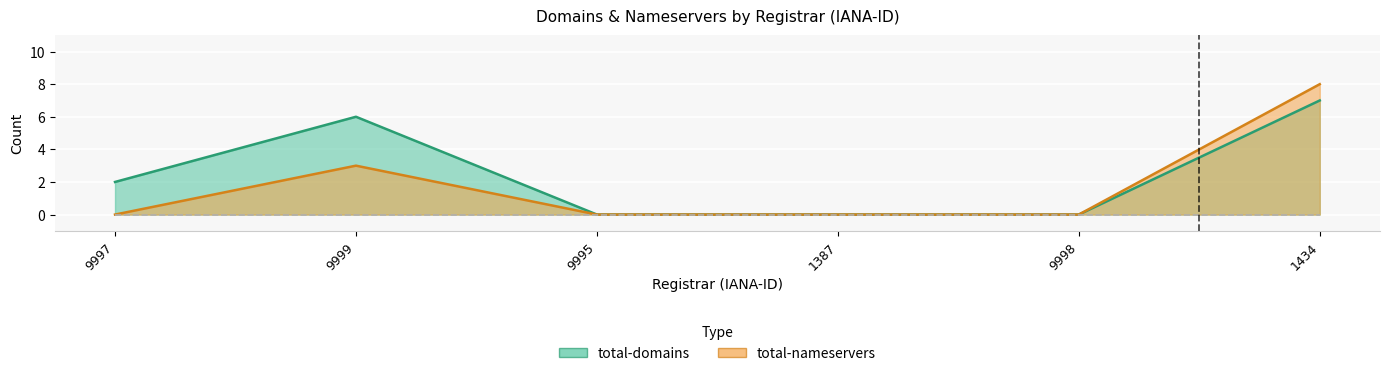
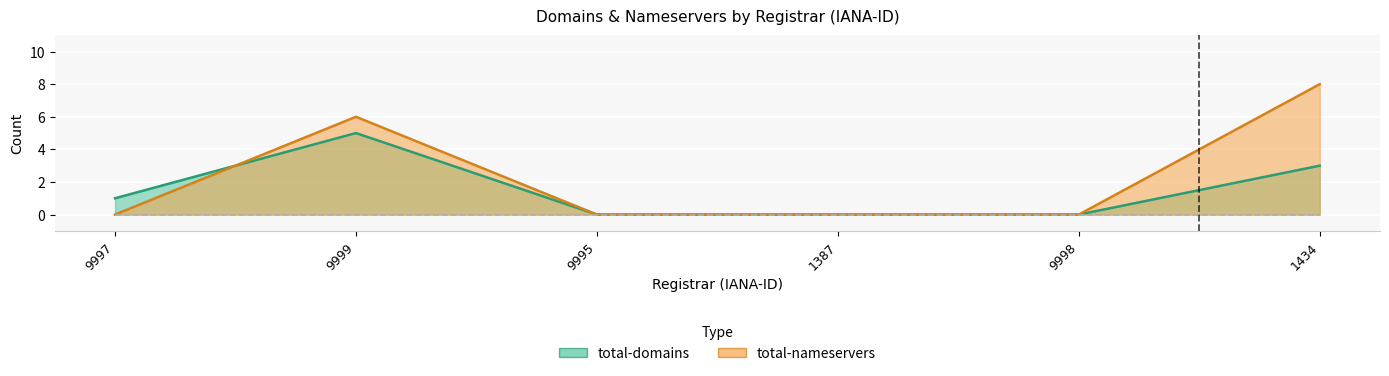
  {
    "total-domains": {
-     "9997": 2,
-     "9999": 6,
-     "1434": 7
+     "9997": 1,
+     "9999": 5,
+     "1434": 3
    },
    "total-nameservers": {
-     "9999": 3,
+     "9999": 6,
      "1434": 8
    }
  }
